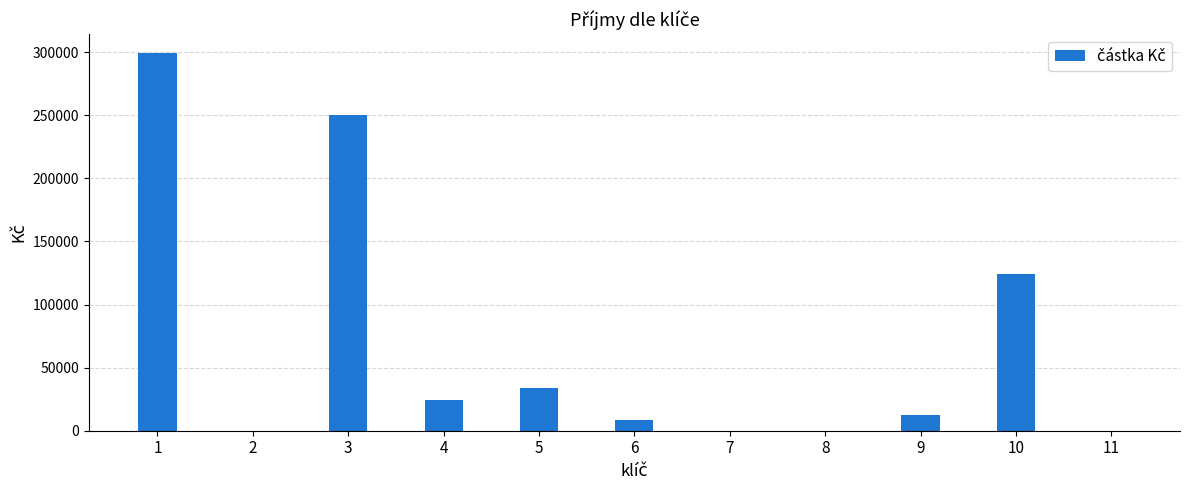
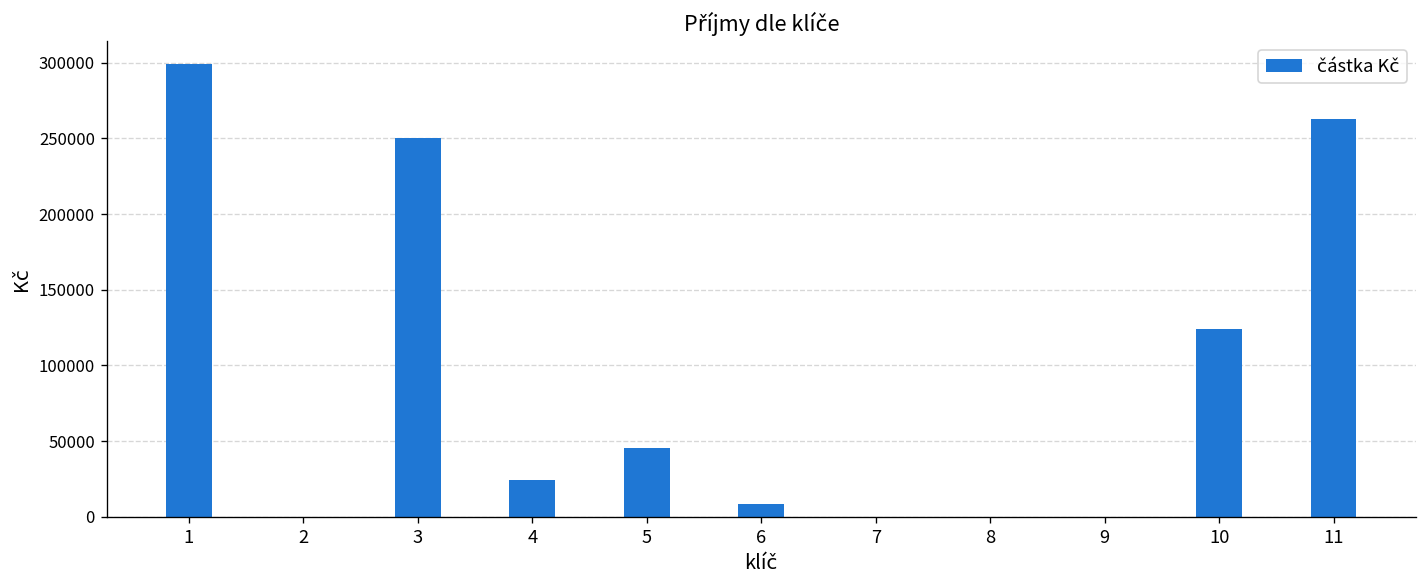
  {
    "1": 299000,
    "2": 0,
    "3": 250000,
    "4": 24000,
-   "5": 34000,
+   "5": 45000,
    "6": 9000,
    "7": 0,
    "8": 0,
-   "9": 13000,
+   "9": 0,
    "10": 124000,
-   "11": 0
+   "11": 263000
  }
